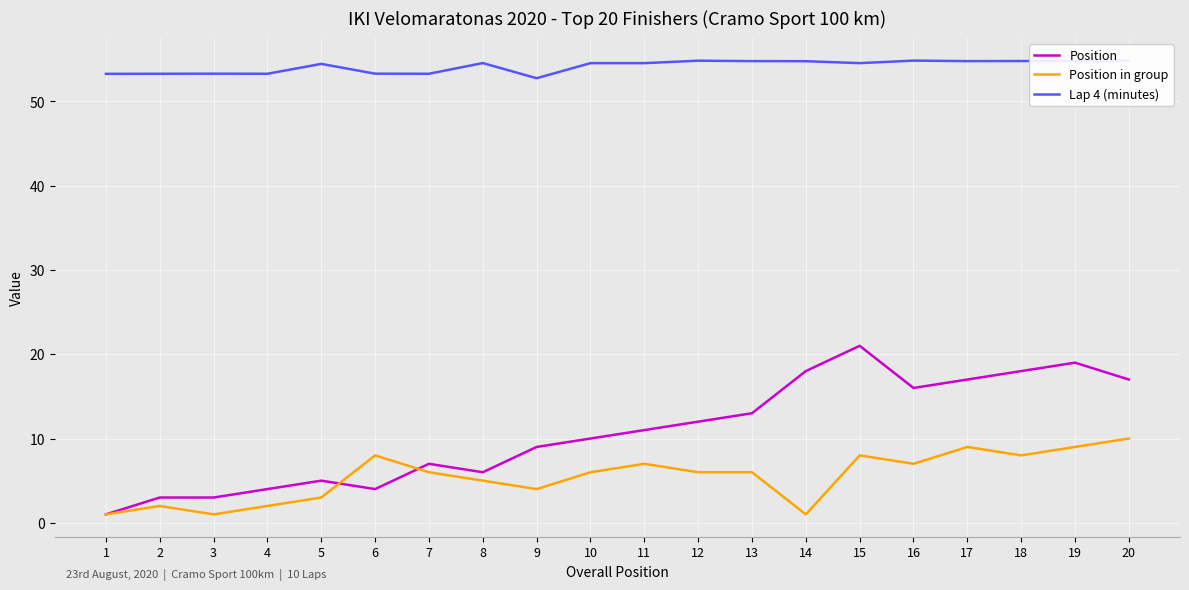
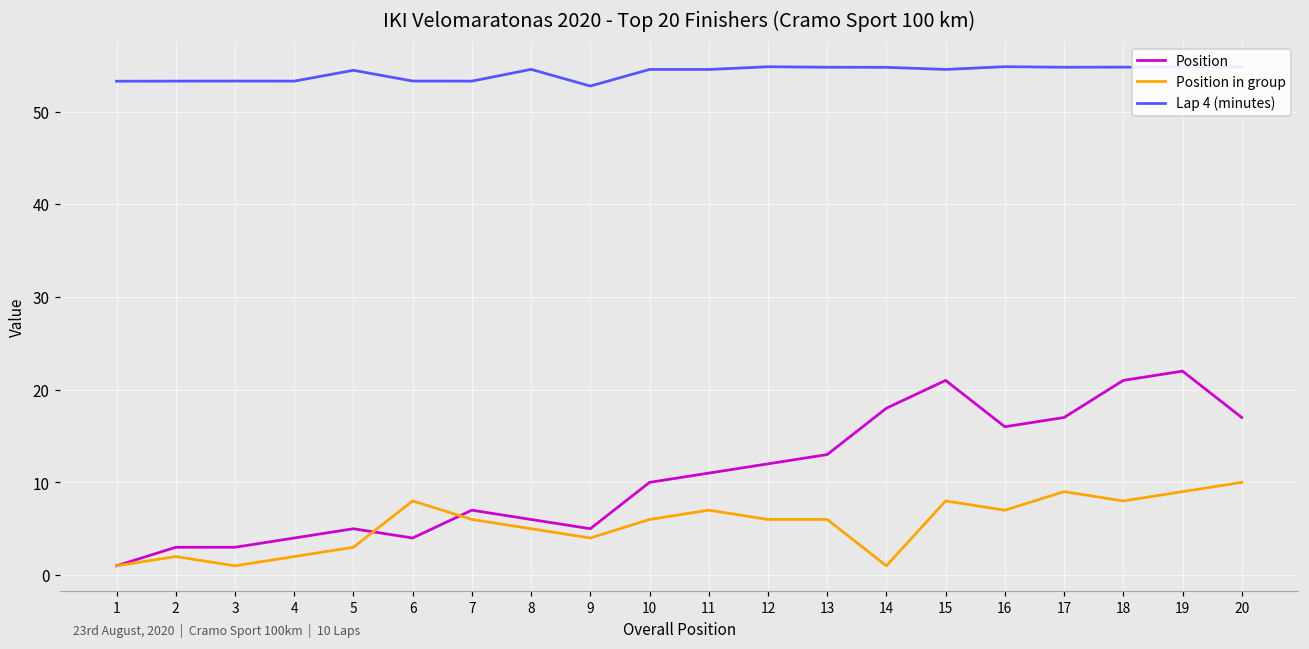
  {
    "Position": {
      "2": 3,
      "3": 3,
      "4": 4,
      "5": 5,
      "6": 4,
      "7": 7,
      "8": 6,
-     "9": 9,
+     "9": 5,
      "10": 10,
      "11": 11,
      "12": 12,
      "13": 13,
      "14": 18,
      "15": 21,
      "16": 16,
      "17": 17,
-     "18": 18,
-     "19": 19,
+     "18": 21,
+     "19": 22,
      "20": 17
    },
    "Position in group": {
      "2": 2,
      "3": 1,
      "4": 2,
      "5": 3,
      "6": 8,
      "7": 6,
      "8": 5,
      "9": 4,
      "10": 6,
      "11": 7,
      "12": 6,
      "13": 6,
      "14": 1,
      "15": 8,
      "16": 7,
      "17": 9,
      "18": 8,
      "19": 9,
      "20": 10
    },
    "Lap 4 (minutes)": {
      "1": 53,
      "2": 53,
      "3": 53,
      "4": 53,
      "5": 54,
      "6": 53,
      "7": 53,
      "8": 55,
      "9": 53,
      "10": 55,
      "11": 55,
      "12": 55,
      "13": 55,
      "14": 55,
      "15": 55,
      "16": 55,
      "17": 55,
      "18": 55
    }
  }
